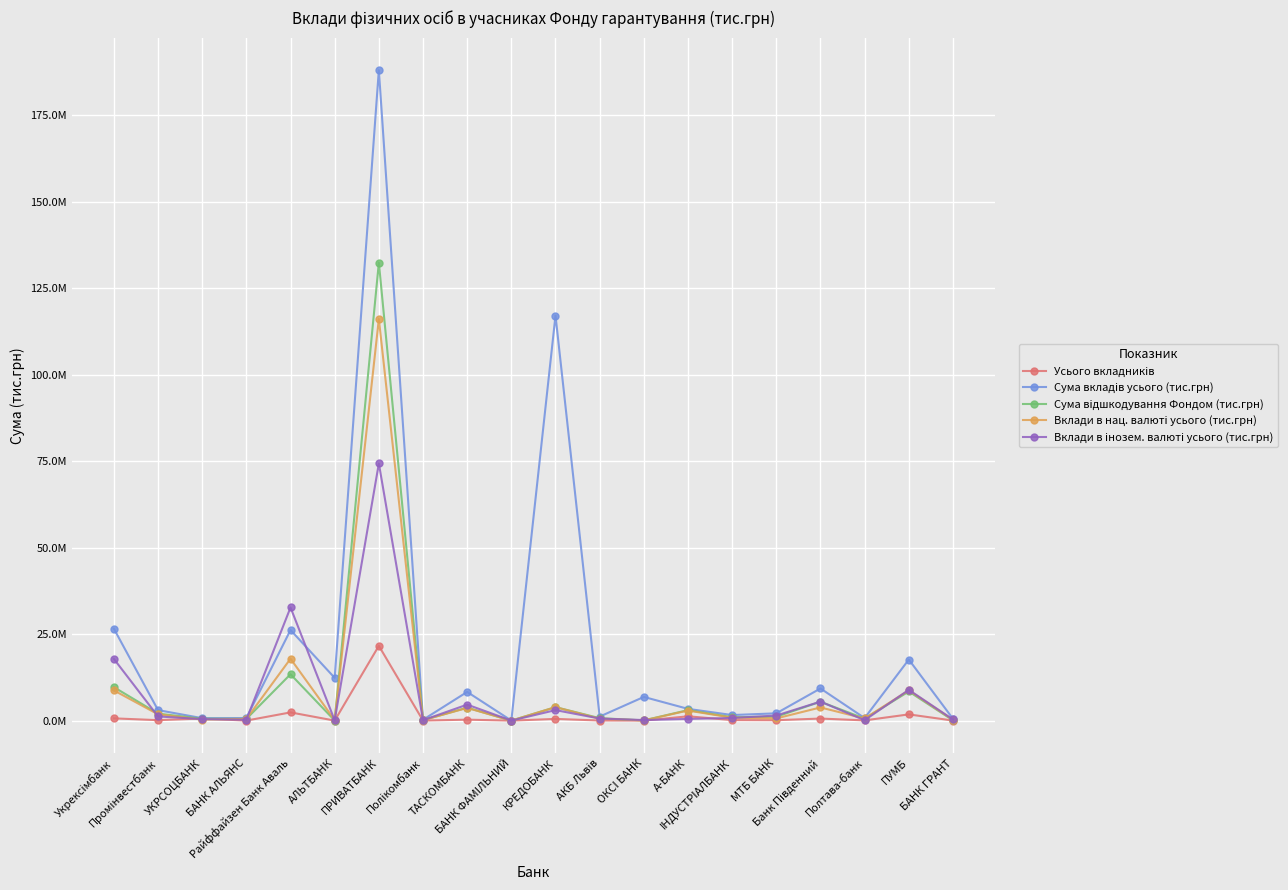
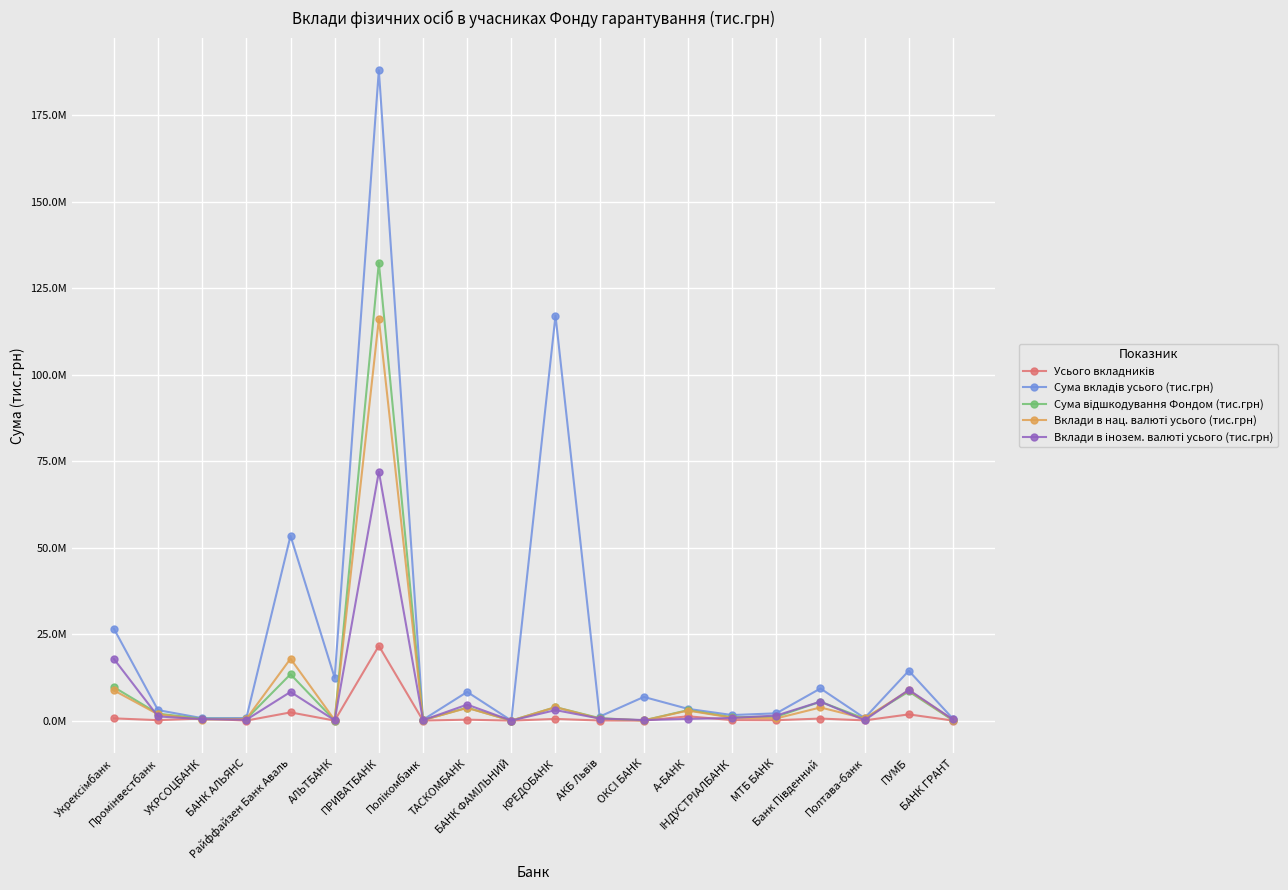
  {
    "Сума вкладів усього (тис.грн)": {
      "Укрексімбанк": 27000000,
      "Промінвестбанк": 3000000,
-     "Райффайзен Банк Аваль": 26000000,
+     "Райффайзен Банк Аваль": 53000000,
      "АЛЬТБАНК": 12000000,
      "ПРИВАТБАНК": 188000000,
      "ТАСКОМБАНК": 8000000,
      "КРЕДОБАНК": 117000000,
      "ОКСІ БАНК": 7000000,
      "Банк Південний": 9000000,
-     "ПУМБ": 18000000
+     "ПУМБ": 14000000
    },
    "Сума відшкодування Фондом (тис.грн)": {
      "Укрексімбанк": 10000000,
      "Райффайзен Банк Аваль": 13000000,
      "ПРИВАТБАНК": 132000000
    },
    "Вклади в інозем. валюті усього (тис.грн)": {
      "Укрексімбанк": 18000000,
-     "Райффайзен Банк Аваль": 33000000,
-     "ПРИВАТБАНК": 74000000,
+     "Райффайзен Банк Аваль": 8000000,
+     "ПРИВАТБАНК": 72000000,
      "ТАСКОМБАНК": 5000000,
      "КРЕДОБАНК": 3000000,
      "А-БАНК": 0
    }
  }
